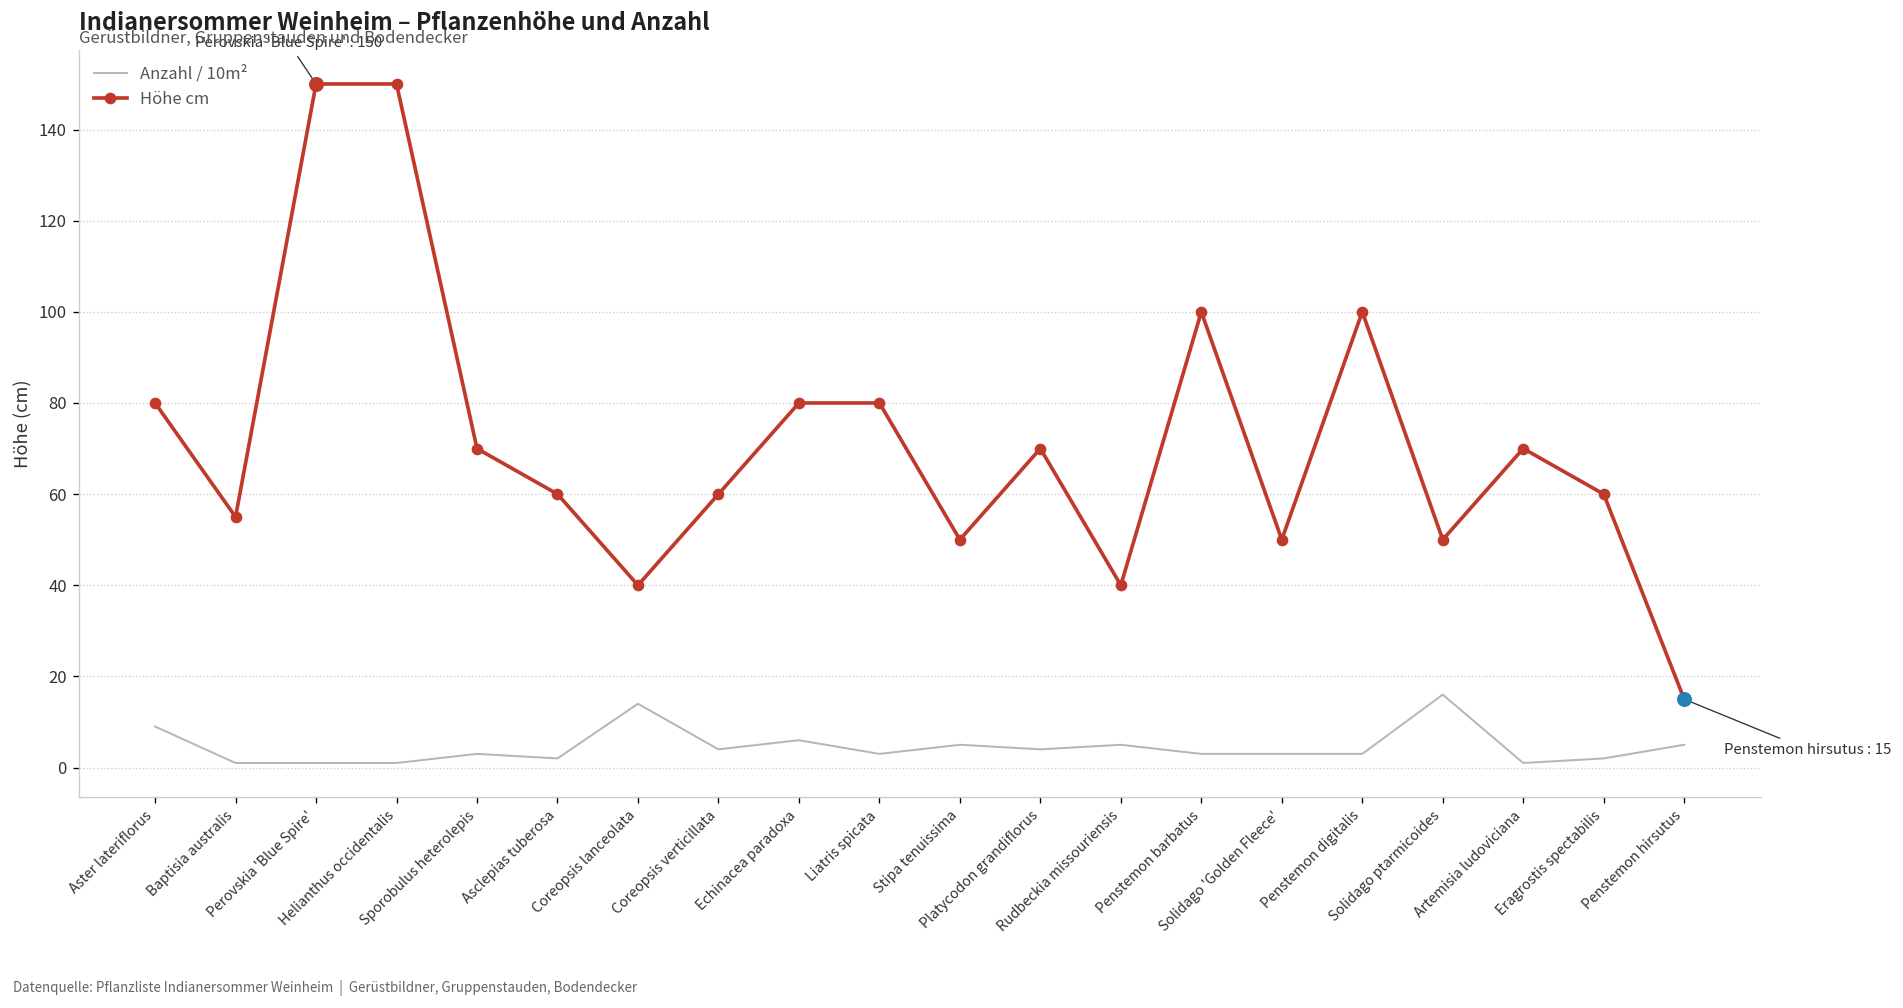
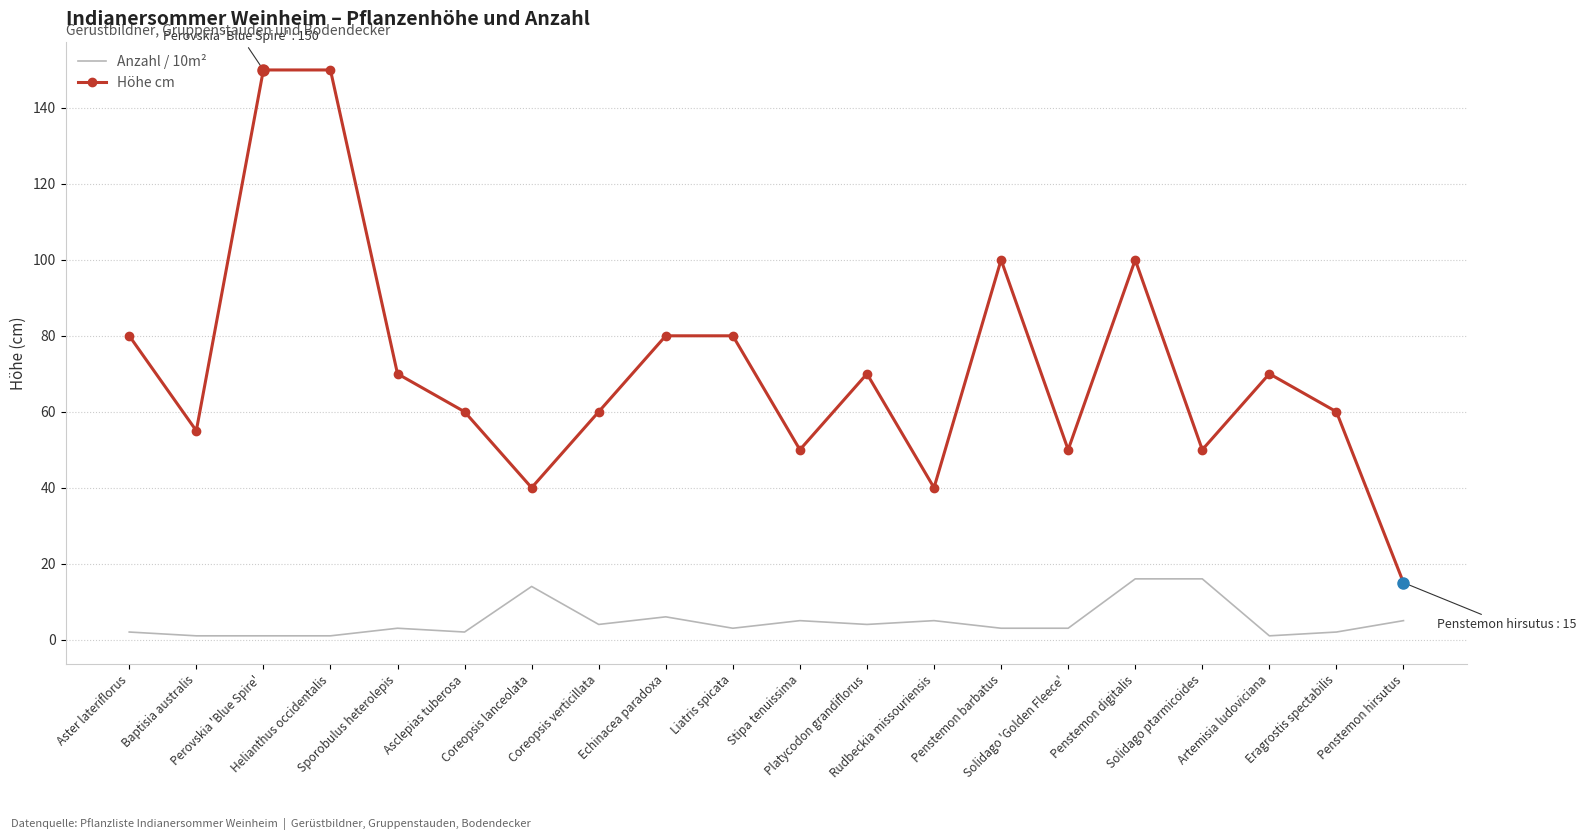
  {
    "Anzahl / 10m²": {
-     "Aster lateriflorus": 9,
+     "Aster lateriflorus": 2,
      "Baptisia australis": 1,
      "Perovskia 'Blue Spire'": 1,
      "Helianthus occidentalis": 1,
      "Sporobulus heterolepis": 3,
      "Asclepias tuberosa": 2,
      "Coreopsis lanceolata": 14,
      "Coreopsis verticillata": 4,
      "Echinacea paradoxa": 6,
      "Liatris spicata": 3,
      "Stipa tenuissima": 5,
      "Platycodon grandiflorus": 4,
      "Rudbeckia missouriensis": 5,
      "Penstemon barbatus": 3,
      "Solidago 'Golden Fleece'": 3,
-     "Penstemon digitalis": 3,
+     "Penstemon digitalis": 16,
      "Solidago ptarmicoides": 16,
      "Artemisia ludoviciana": 1,
      "Eragrostis spectabilis": 2
    }
  }
